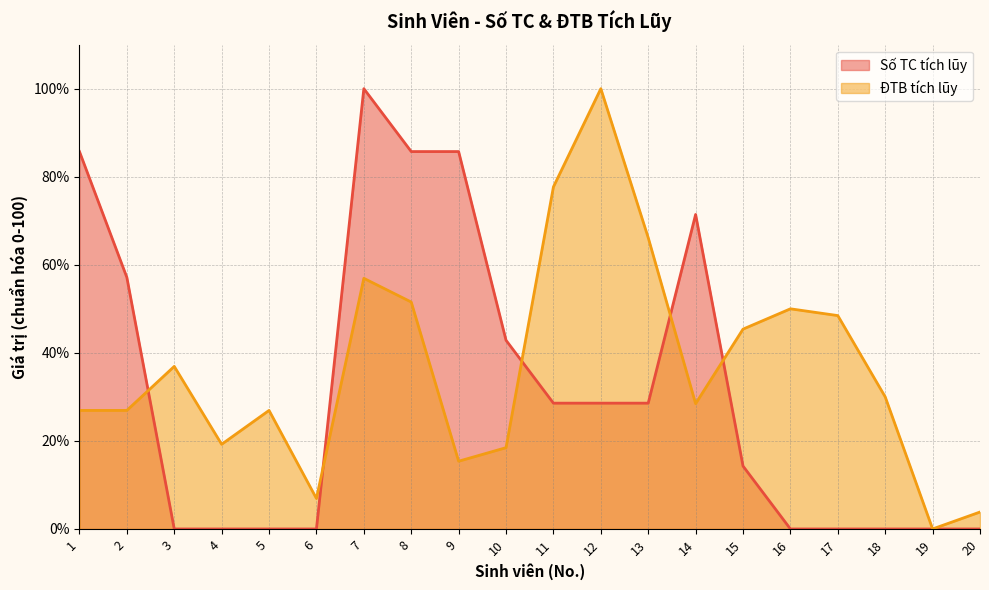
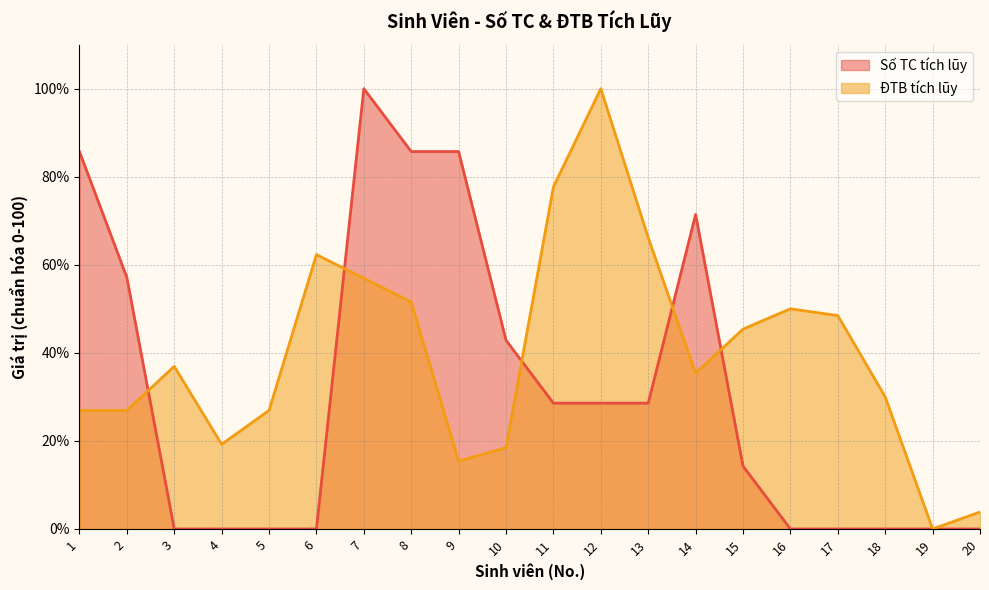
  {
    "Số TC tích lũy": {
      "1": "86%",
      "2": "57%",
      "3": "0%",
      "4": "0%",
      "5": "0%",
      "6": "0%",
      "7": "100%",
      "8": "86%",
      "9": "86%",
      "10": "43%",
      "11": "29%",
      "12": "29%",
      "13": "29%",
      "14": "71%",
      "15": "14%",
      "16": "0%",
      "17": "0%",
      "18": "0%",
      "20": "0%"
    },
    "ĐTB tích lũy": {
      "1": "27%",
      "2": "27%",
      "3": "37%",
      "4": "19%",
      "5": "27%",
-     "6": "7%",
+     "6": "62%",
      "7": "57%",
      "8": "52%",
      "9": "15%",
      "10": "18%",
      "11": "78%",
      "12": "100%",
      "13": "66%",
-     "14": "28%",
+     "14": "35%",
      "15": "45%",
      "16": "50%",
      "17": "48%",
      "18": "30%",
      "20": "4%"
    }
  }
